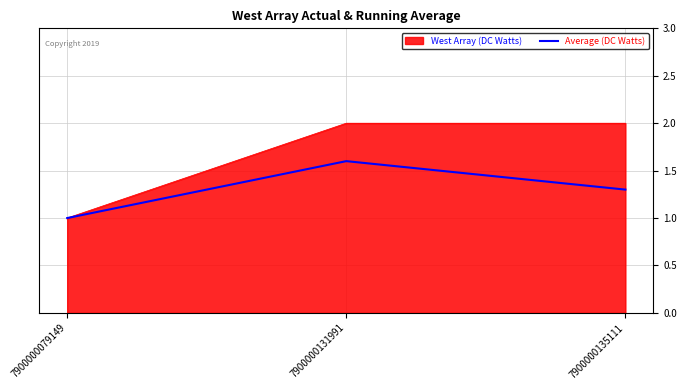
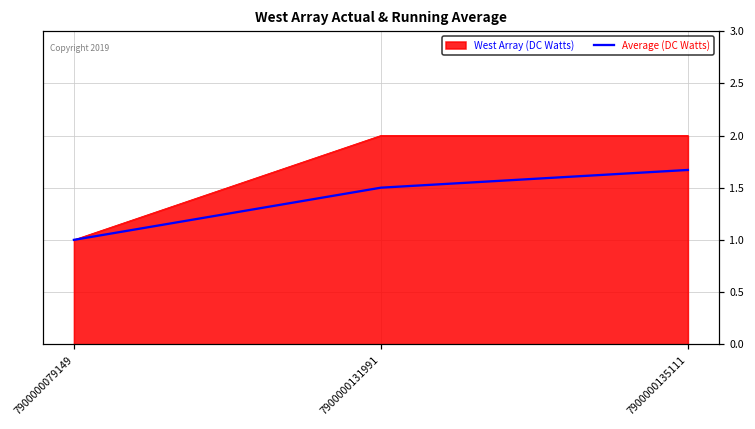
  {
    "West Array (DC Watts)": {
      "7900000131991": 2.0,
      "7900000135111": 2.0
    },
    "Average (DC Watts)": {
-     "7900000131991": 1.6,
-     "7900000135111": 1.3
+     "7900000131991": 1.5,
+     "7900000135111": 1.7
    }
  }
